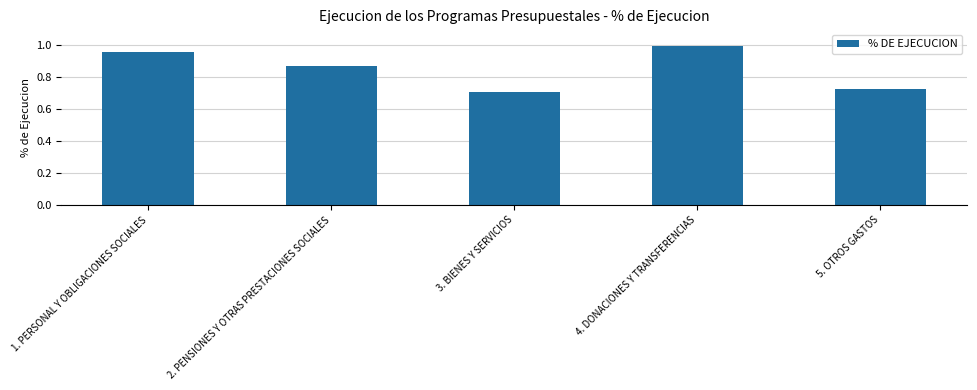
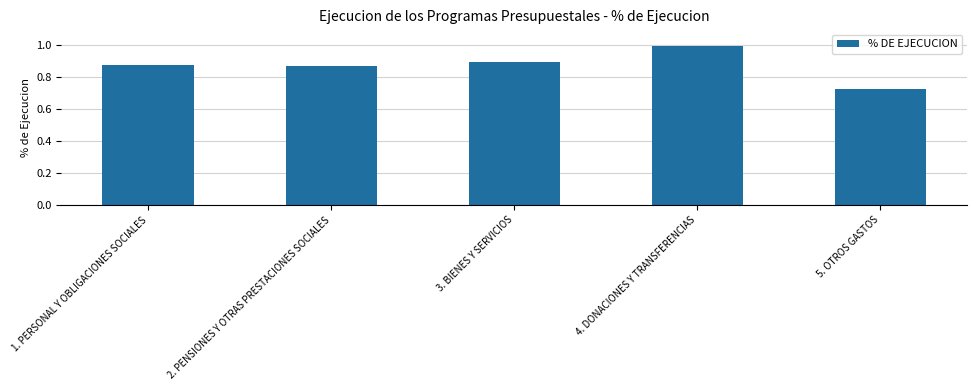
  {
-   "1. PERSONAL Y OBLIGACIONES SOCIALES": 0.96,
+   "1. PERSONAL Y OBLIGACIONES SOCIALES": 0.88,
    "2. PENSIONES Y OTRAS PRESTACIONES SOCIALES": 0.87,
-   "3. BIENES Y SERVICIOS": 0.71,
+   "3. BIENES Y SERVICIOS": 0.90,
    "4. DONACIONES Y TRANSFERENCIAS": 0.99,
    "5. OTROS GASTOS": 0.73
  }
